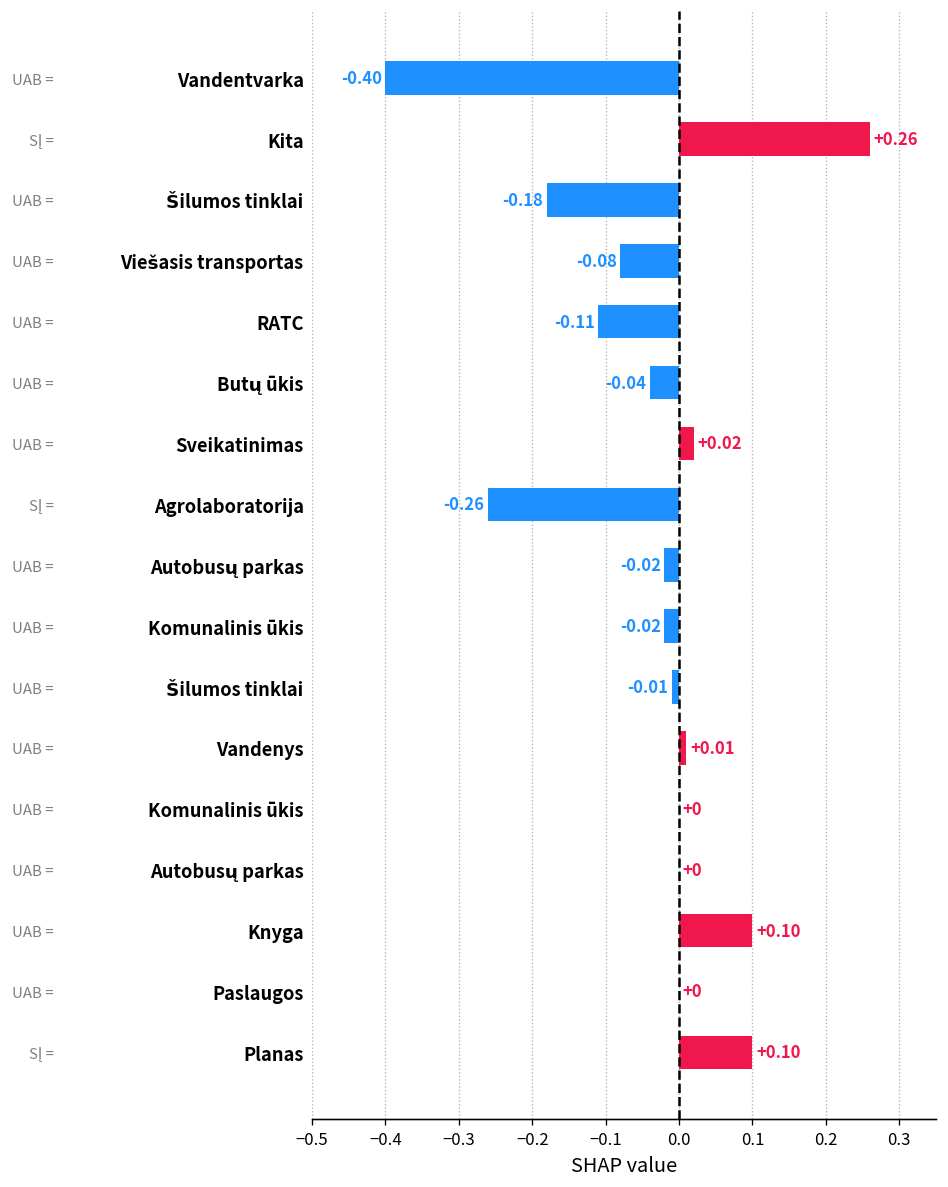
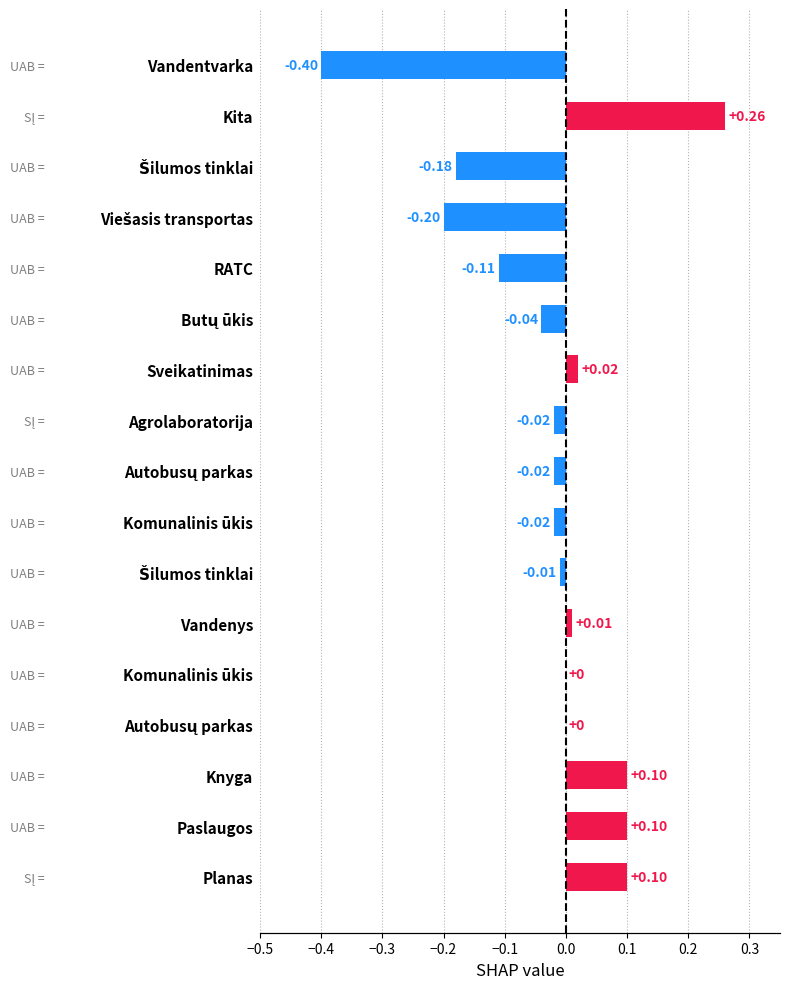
  {
    "Vandentvarka": "-0.40",
    "Kita": "+0.26",
-   "Viešasis transportas": "-0.08",
+   "Viešasis transportas": "-0.20",
    "RATC": "-0.11",
    "Butų ūkis": "-0.04",
    "Sveikatinimas": "+0.02",
-   "Agrolaboratorija": "-0.26",
+   "Agrolaboratorija": "-0.02",
    "Vandenys": "+0.01",
    "Knyga": "+0.10",
-   "Paslaugos": "+0",
+   "Paslaugos": "+0.10",
    "Planas": "+0.10"
  }
